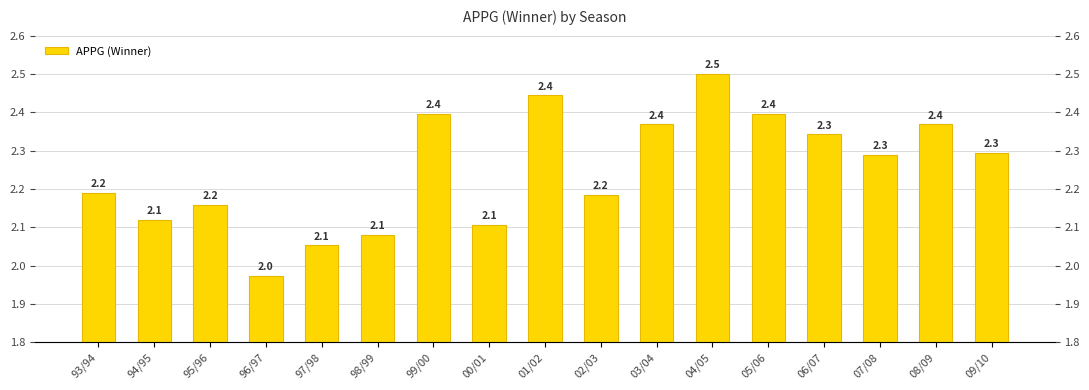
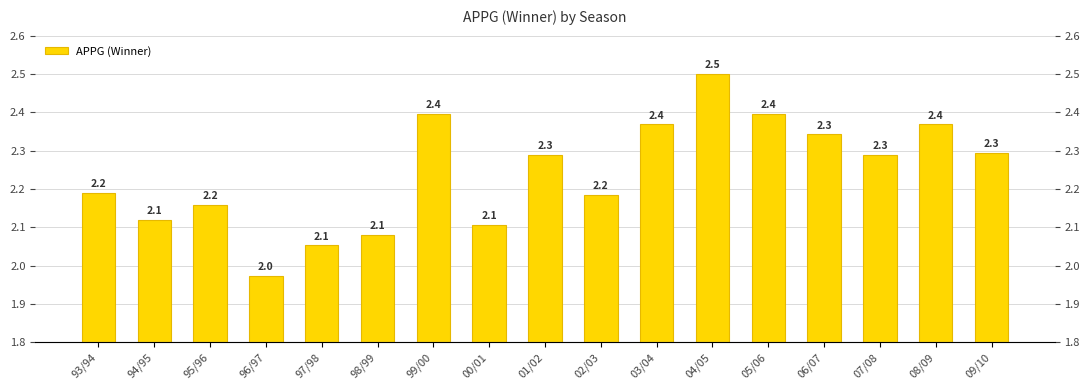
  {
    "93/94": 2.2,
    "94/95": 2.1,
    "95/96": 2.2,
    "96/97": 2.0,
    "97/98": 2.1,
    "98/99": 2.1,
    "99/00": 2.4,
    "00/01": 2.1,
-   "01/02": 2.4,
+   "01/02": 2.3,
    "02/03": 2.2,
    "03/04": 2.4,
    "04/05": 2.5,
    "05/06": 2.4,
    "06/07": 2.3,
    "07/08": 2.3,
    "08/09": 2.4,
    "09/10": 2.3
  }
